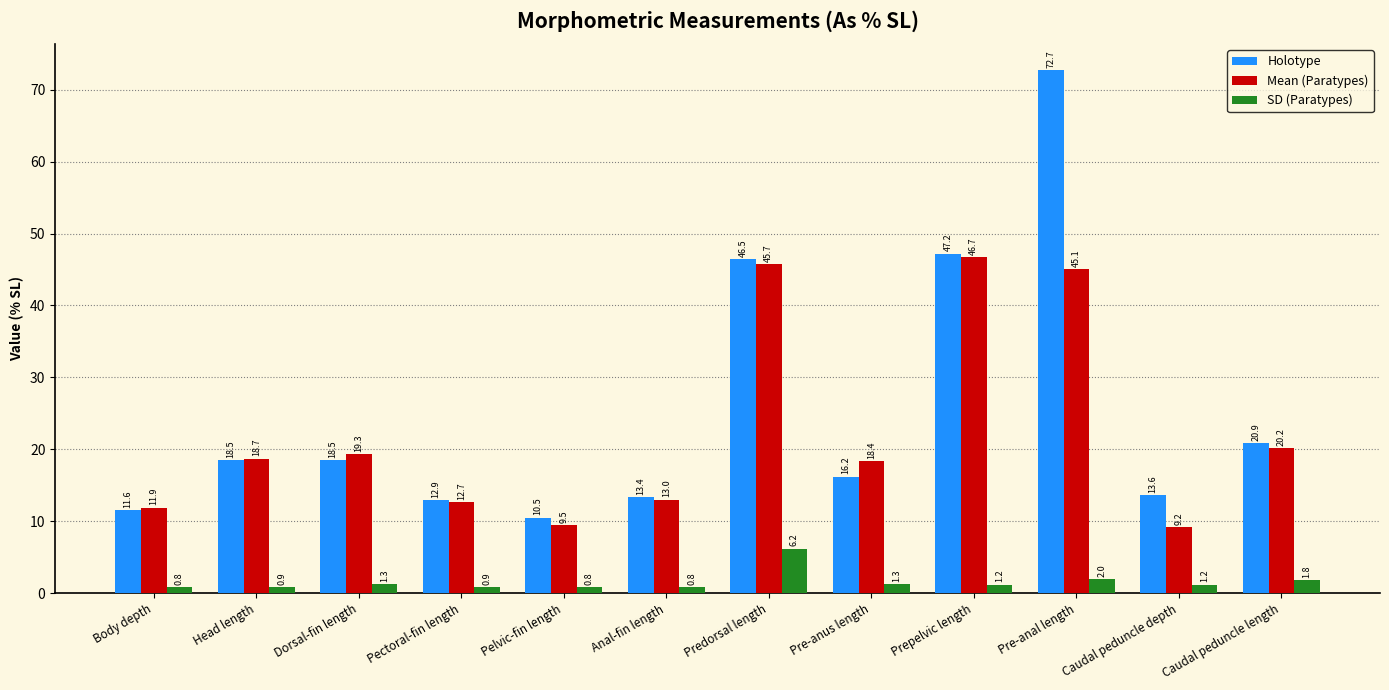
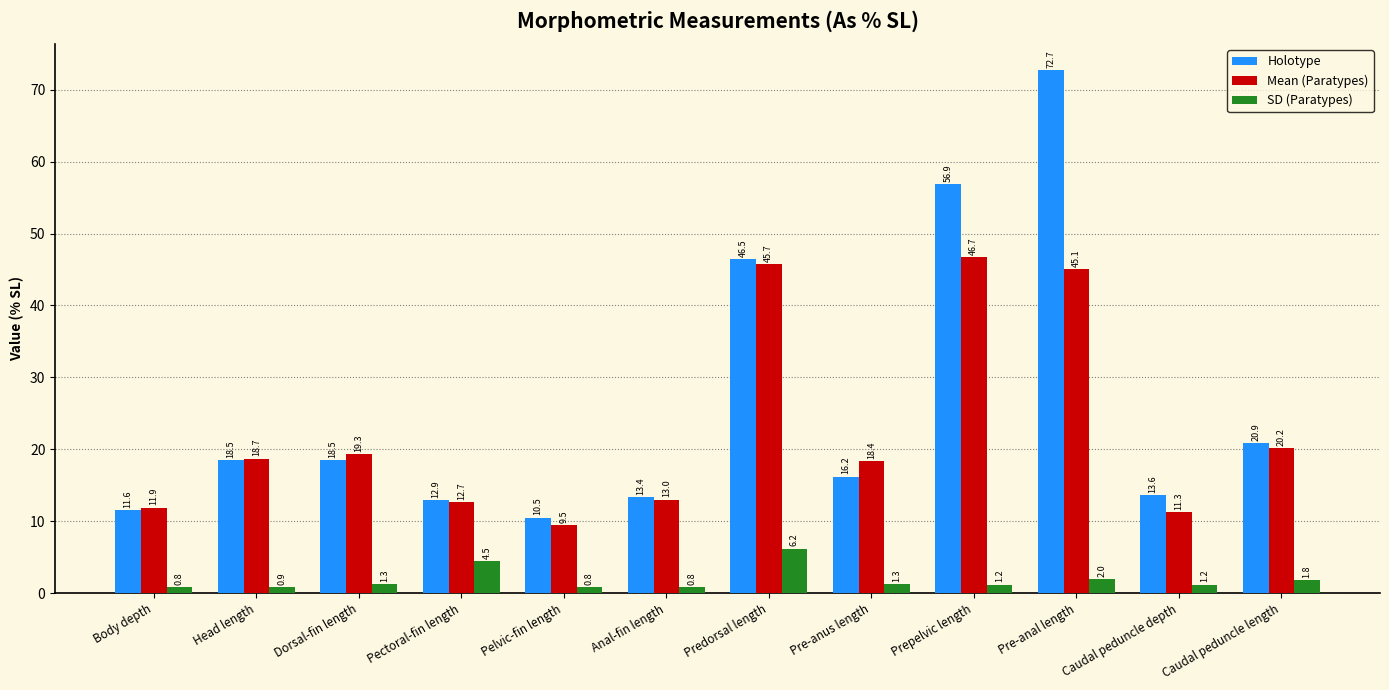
  {
    "Holotype": {
      "Body depth": 11.6,
      "Head length": 18.5,
      "Dorsal-fin length": 18.5,
      "Pectoral-fin length": 12.9,
      "Pelvic-fin length": 10.5,
      "Anal-fin length": 13.4,
      "Predorsal length": 46.5,
      "Pre-anus length": 16.2,
-     "Prepelvic length": 47.2,
+     "Prepelvic length": 56.9,
      "Pre-anal length": 72.7,
      "Caudal peduncle depth": 13.6,
      "Caudal peduncle length": 20.9
    },
    "Mean (Paratypes)": {
      "Body depth": 11.9,
      "Head length": 18.7,
      "Dorsal-fin length": 19.3,
      "Pectoral-fin length": 12.7,
      "Pelvic-fin length": 9.5,
      "Anal-fin length": 13.0,
      "Predorsal length": 45.7,
      "Pre-anus length": 18.4,
      "Prepelvic length": 46.7,
      "Pre-anal length": 45.1,
-     "Caudal peduncle depth": 9.2,
+     "Caudal peduncle depth": 11.3,
      "Caudal peduncle length": 20.2
    },
    "SD (Paratypes)": {
      "Body depth": 0.8,
      "Head length": 0.9,
      "Dorsal-fin length": 1.3,
-     "Pectoral-fin length": 0.9,
+     "Pectoral-fin length": 4.5,
      "Pelvic-fin length": 0.8,
      "Anal-fin length": 0.8,
      "Predorsal length": 6.2,
      "Pre-anus length": 1.3,
      "Prepelvic length": 1.2,
      "Pre-anal length": 2.0,
      "Caudal peduncle depth": 1.2,
      "Caudal peduncle length": 1.8
    }
  }
